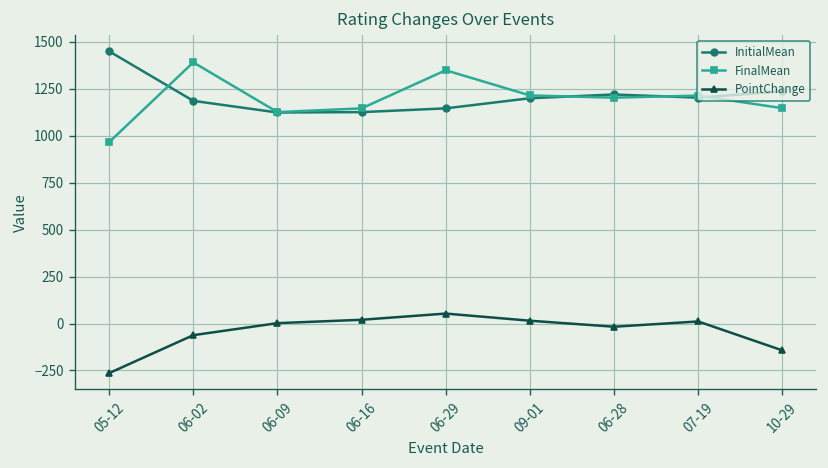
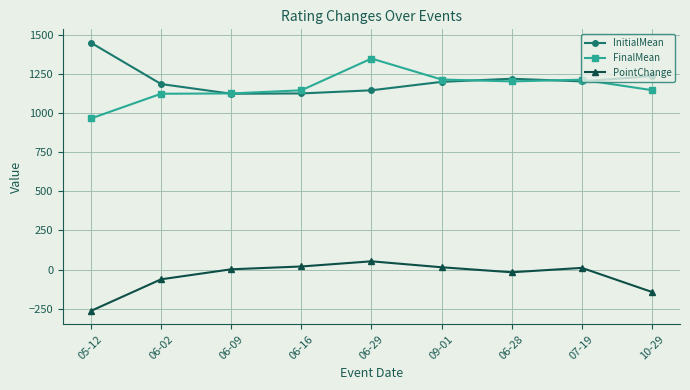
  {
    "FinalMean": {
      "05-12": 970,
-     "06-02": 1390,
+     "06-02": 1120,
      "06-16": 1150,
      "06-29": 1350,
      "06-28": 1200,
      "10-29": 1150
    }
  }
